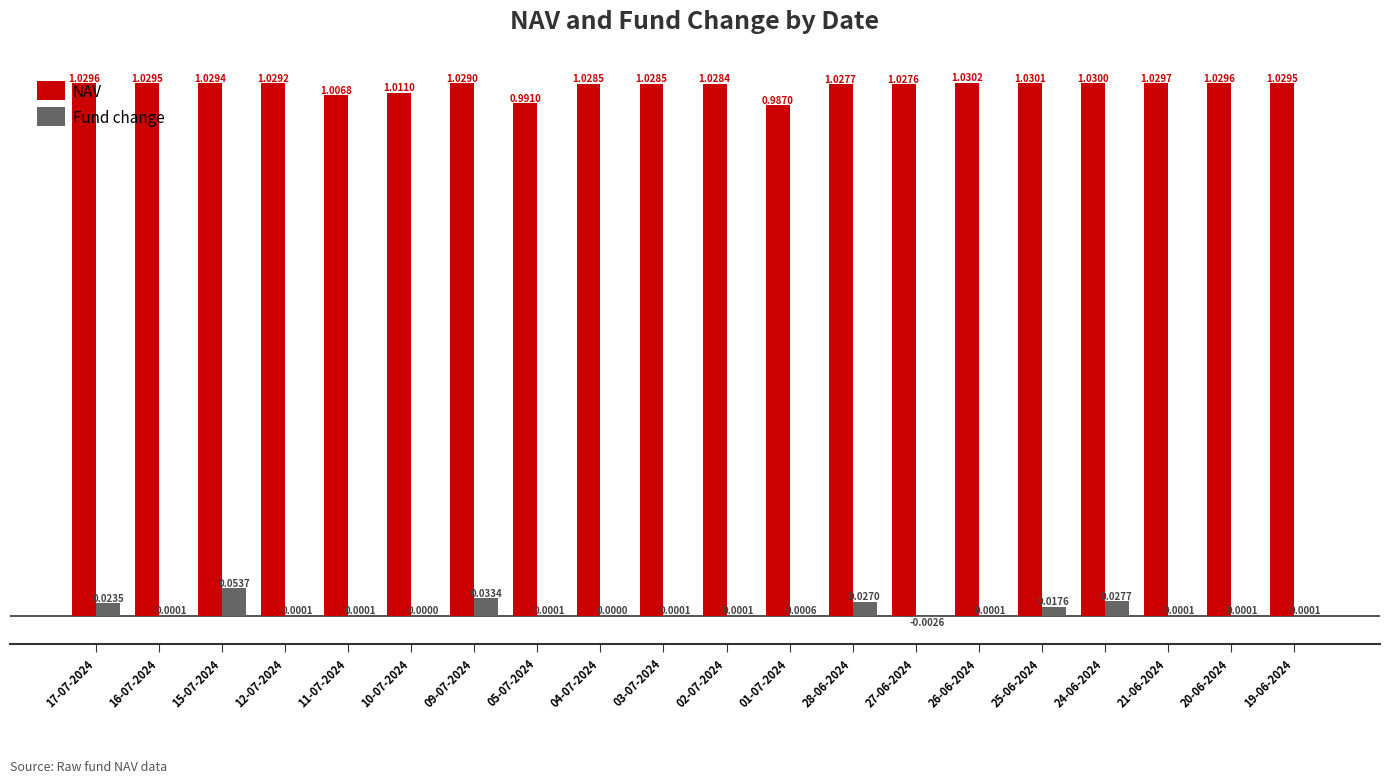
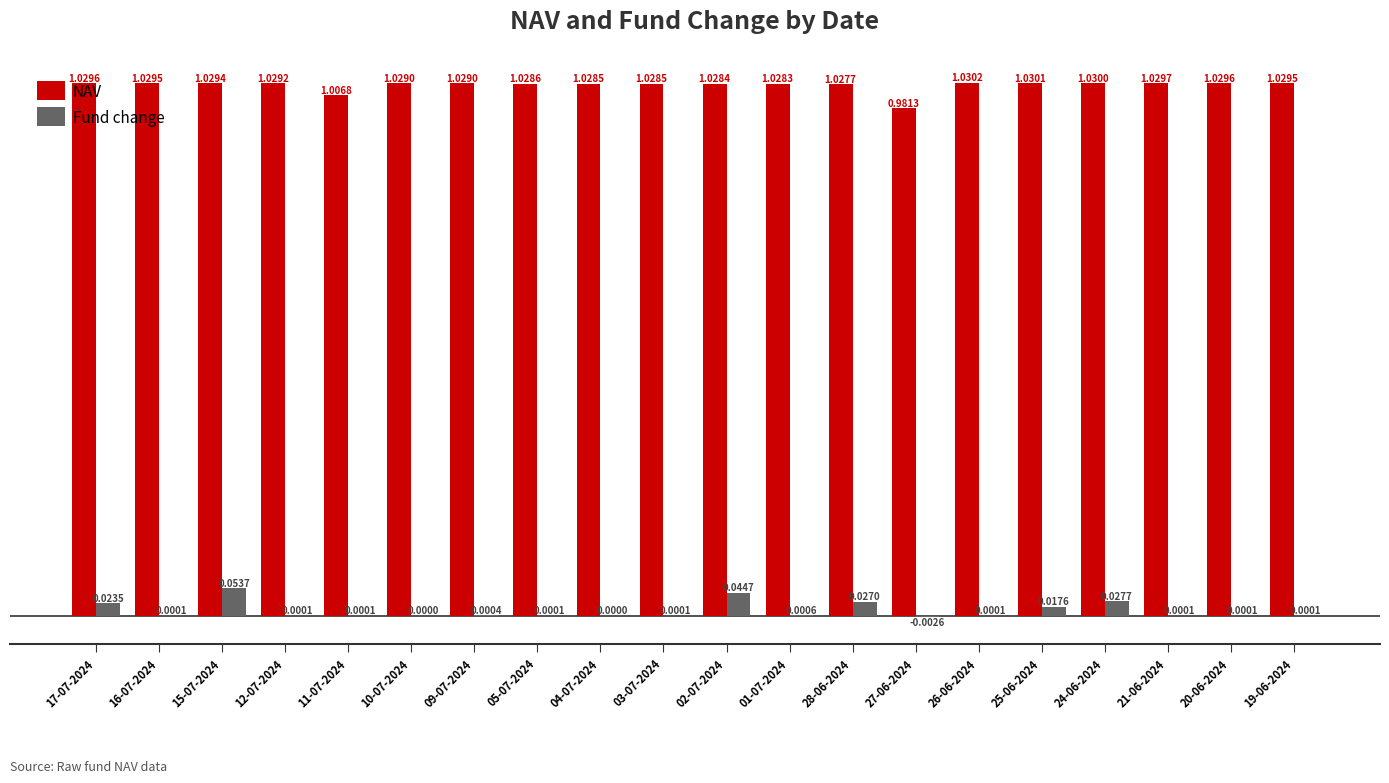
  {
    "NAV": {
      "17-07-2024": 1.0296,
      "16-07-2024": 1.0295,
      "15-07-2024": 1.0294,
      "12-07-2024": 1.0292,
      "11-07-2024": 1.0068,
-     "10-07-2024": 1.0110,
+     "10-07-2024": 1.0290,
      "09-07-2024": 1.0290,
-     "05-07-2024": 0.9910,
+     "05-07-2024": 1.0286,
      "04-07-2024": 1.0285,
      "03-07-2024": 1.0285,
      "02-07-2024": 1.0284,
-     "01-07-2024": 0.9870,
+     "01-07-2024": 1.0283,
      "28-06-2024": 1.0277,
-     "27-06-2024": 1.0276,
+     "27-06-2024": 0.9813,
      "26-06-2024": 1.0302,
      "25-06-2024": 1.0301,
      "24-06-2024": 1.0300,
      "21-06-2024": 1.0297,
      "20-06-2024": 1.0296,
      "19-06-2024": 1.0295
    },
    "Fund change": {
      "17-07-2024": 0.0235,
      "16-07-2024": 0.0001,
      "15-07-2024": 0.0537,
      "12-07-2024": 0.0001,
      "11-07-2024": 0.0001,
      "10-07-2024": 0.0000,
-     "09-07-2024": 0.0334,
+     "09-07-2024": 0.0004,
      "05-07-2024": 0.0001,
      "04-07-2024": 0.0000,
      "03-07-2024": 0.0001,
-     "02-07-2024": 0.0001,
+     "02-07-2024": 0.0447,
      "01-07-2024": 0.0006,
      "28-06-2024": 0.0270,
      "27-06-2024": -0.0026,
      "26-06-2024": 0.0001,
      "25-06-2024": 0.0176,
      "24-06-2024": 0.0277,
      "21-06-2024": 0.0001,
      "20-06-2024": 0.0001,
      "19-06-2024": 0.0001
    }
  }
